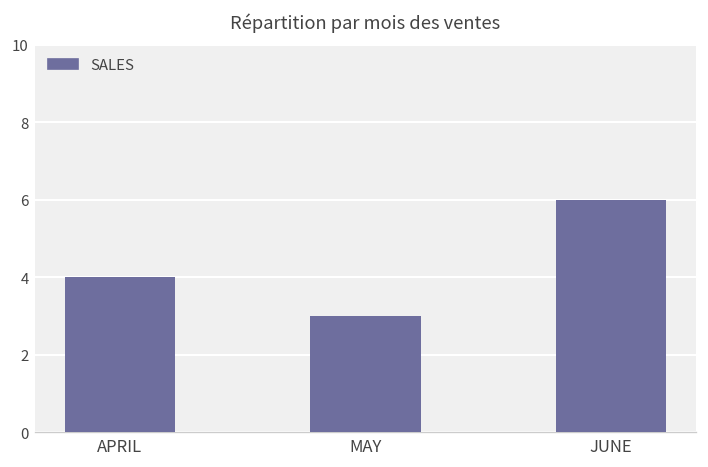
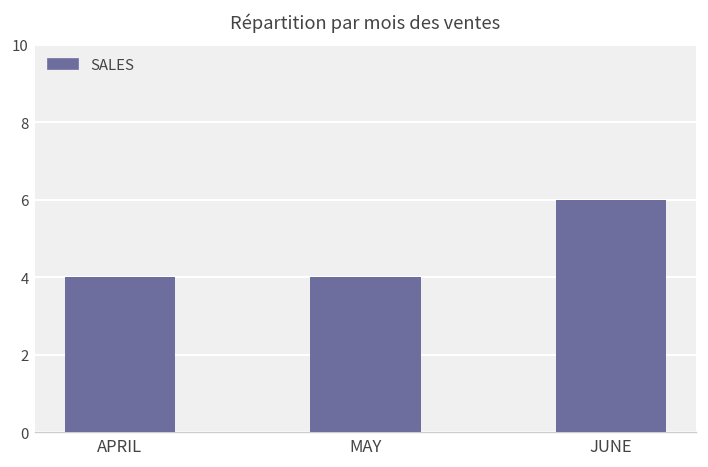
  {
    "APRIL": 4,
-   "MAY": 3,
+   "MAY": 4,
    "JUNE": 6
  }
